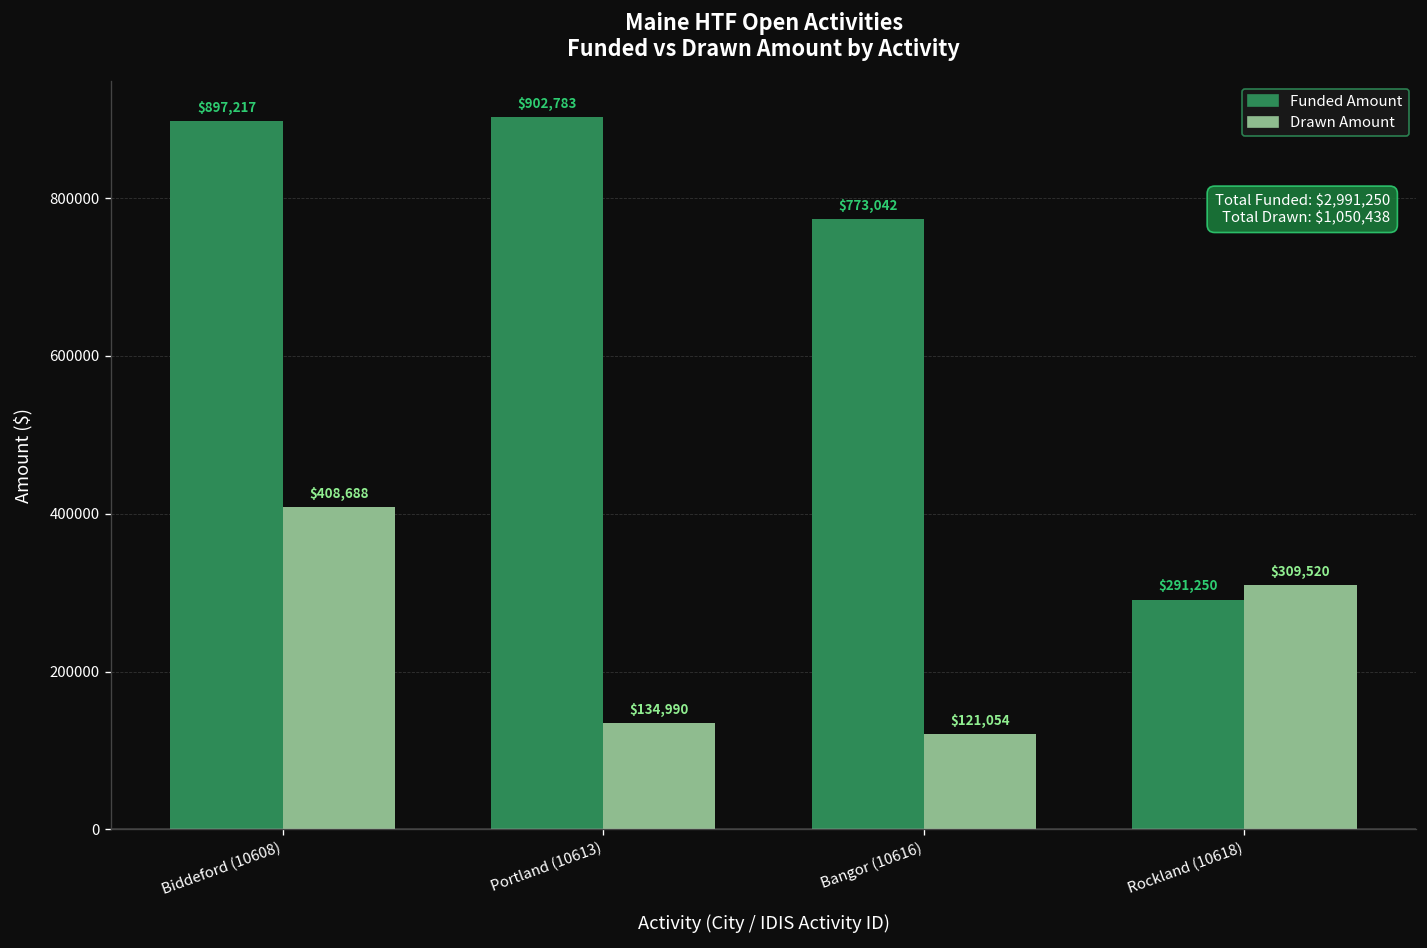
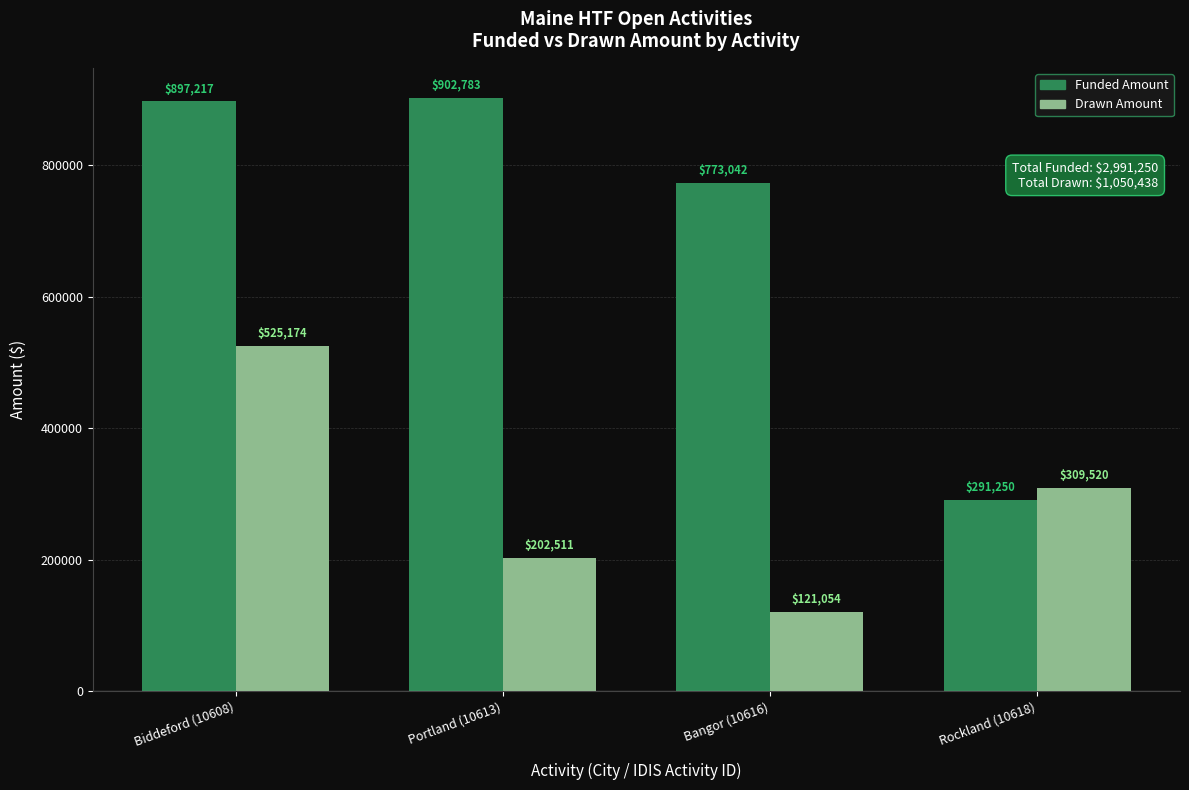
  {
    "Funded Amount": {
      "Biddeford (10608)": "$897,217",
      "Portland (10613)": "$902,783",
      "Bangor (10616)": "$773,042",
      "Rockland (10618)": "$291,250"
    },
    "Drawn Amount": {
-     "Biddeford (10608)": "$408,688",
-     "Portland (10613)": "$134,990",
+     "Biddeford (10608)": "$525,174",
+     "Portland (10613)": "$202,511",
      "Bangor (10616)": "$121,054",
      "Rockland (10618)": "$309,520"
    }
  }
